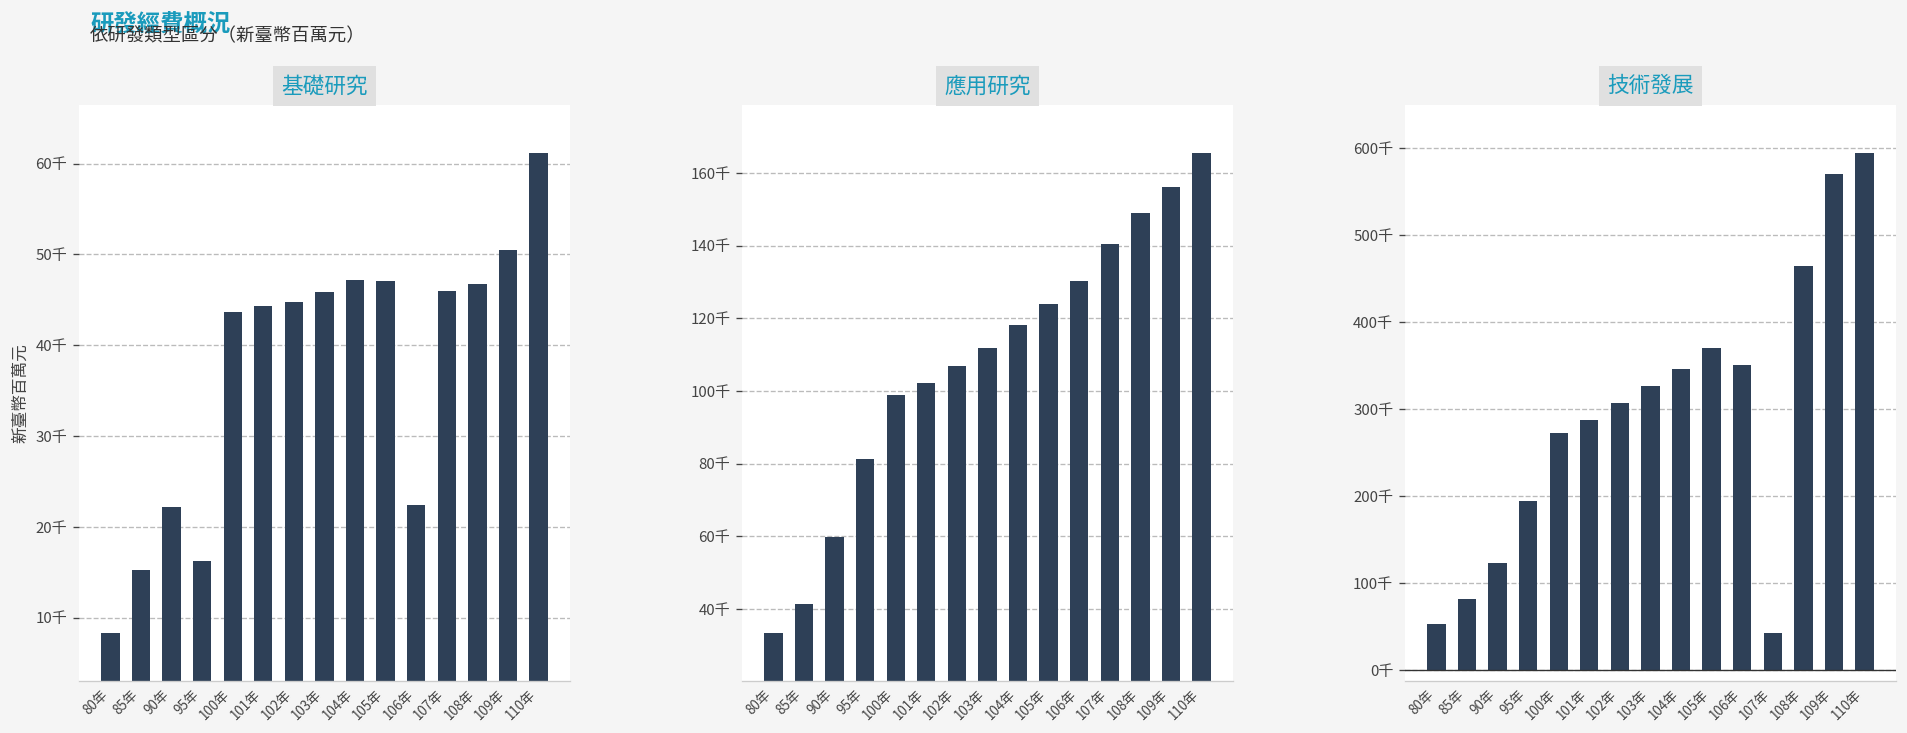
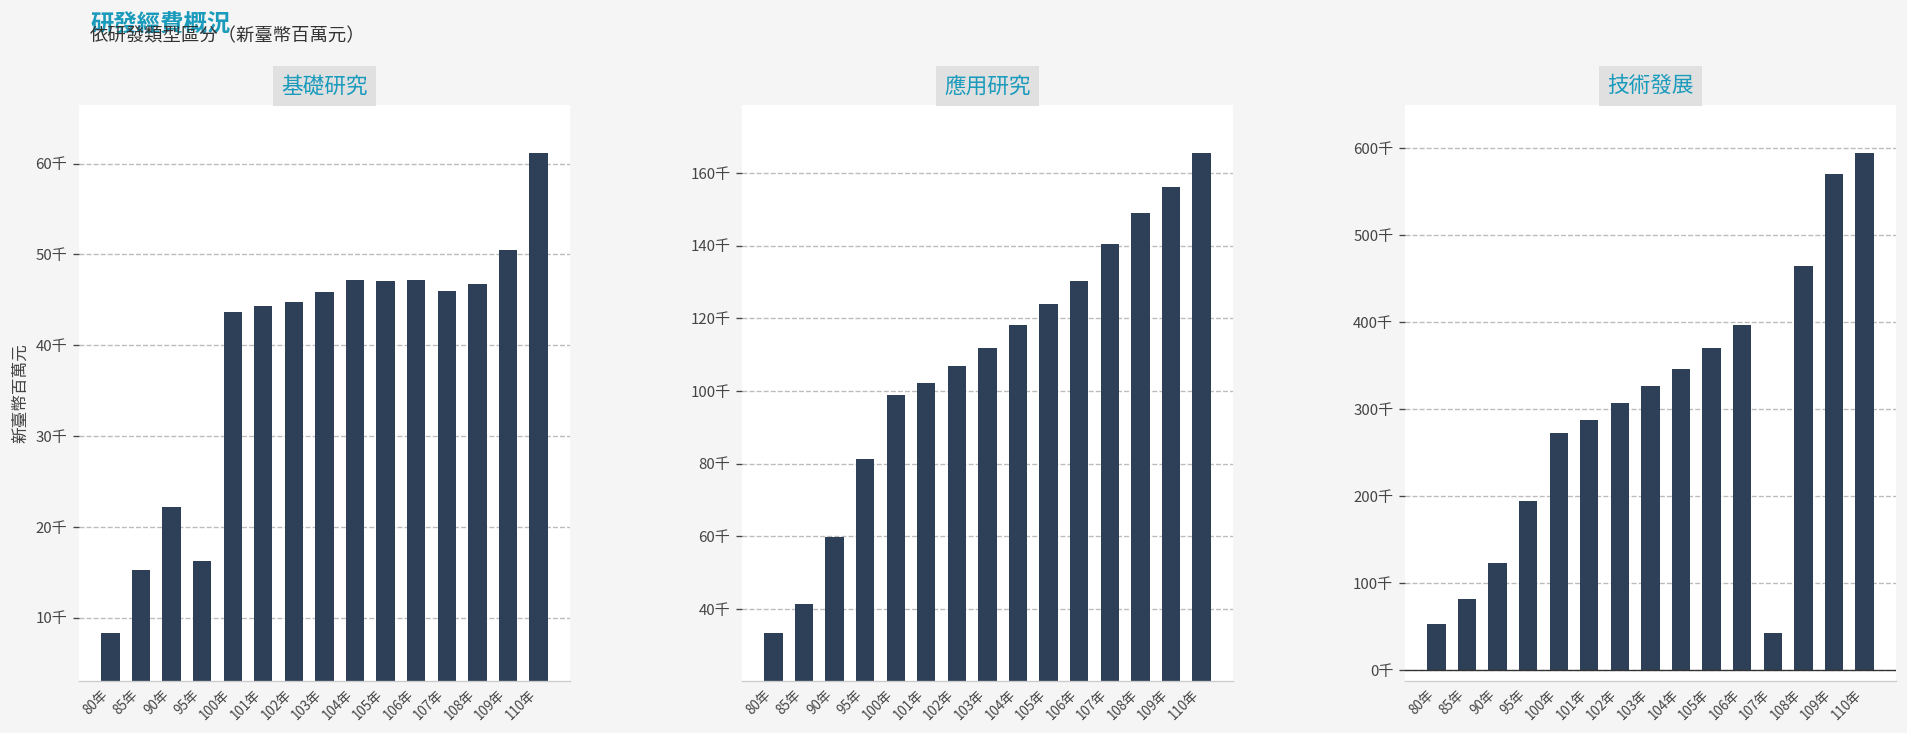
  {
    "基礎研究": {
      "80年": "8千",
      "85年": "15千",
      "90年": "22千",
      "95年": "16千",
      "100年": "44千",
      "101年": "44千",
      "102年": "45千",
      "103年": "46千",
      "104年": "47千",
      "105年": "47千",
-     "106年": "22千",
+     "106年": "47千",
      "107年": "46千",
      "108年": "47千",
      "109年": "51千",
      "110年": "61千"
    },
    "應用研究": {
      "80年": "33千",
      "85年": "41千",
      "90年": "60千",
      "95年": "81千",
      "100年": "99千",
      "101年": "102千",
      "102年": "107千",
      "103年": "112千",
      "104年": "118千",
      "105年": "124千",
      "106年": "130千",
      "107年": "140千",
      "108年": "149千",
      "109年": "156千",
      "110年": "165千"
    },
    "技術發展": {
      "80年": "50千",
      "85年": "80千",
      "90年": "120千",
      "95年": "190千",
      "100年": "270千",
      "101年": "290千",
      "102年": "310千",
      "103年": "330千",
      "104年": "350千",
      "105年": "370千",
-     "106年": "350千",
+     "106年": "400千",
      "107年": "40千",
      "108年": "460千",
      "109年": "570千",
      "110年": "590千"
    }
  }
